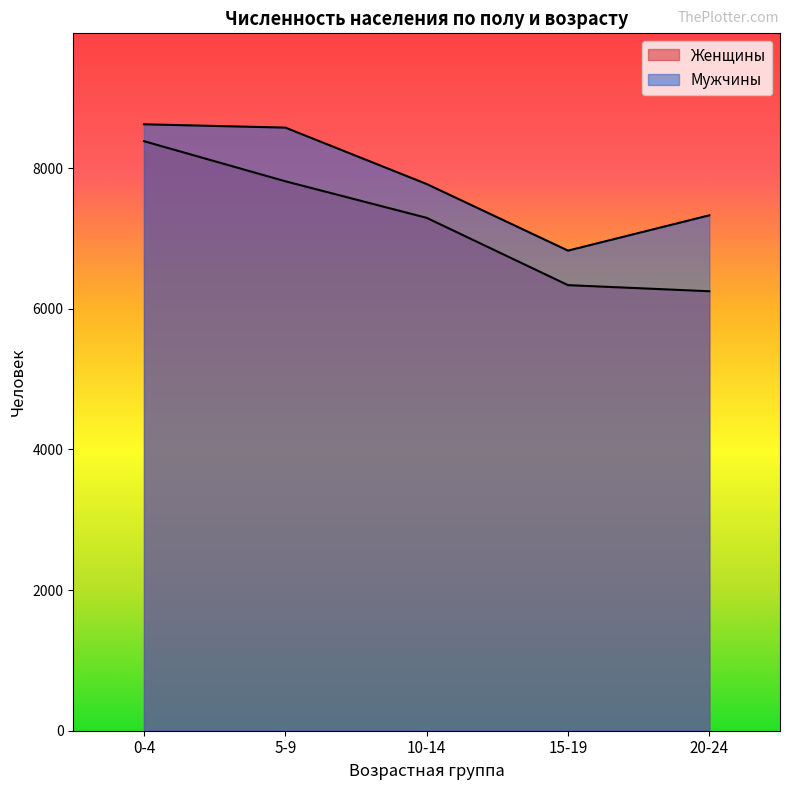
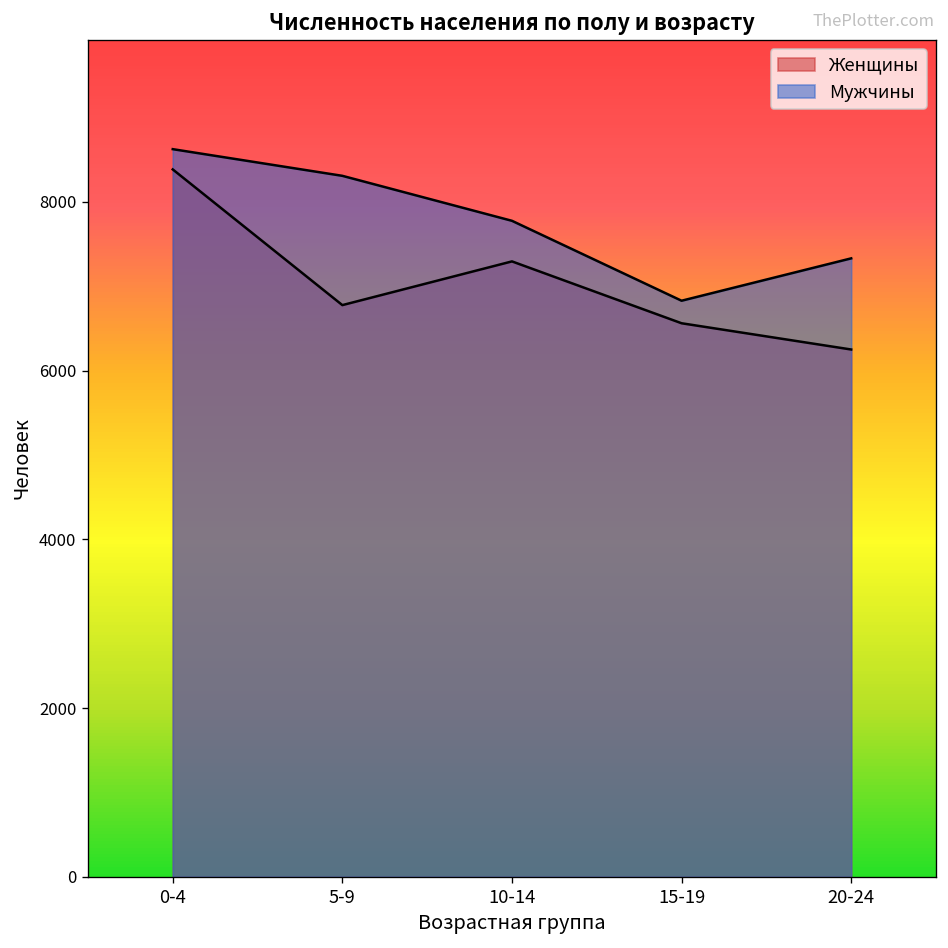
  {
    "Женщины": {
      "0-4": 8400,
-     "5-9": 7800,
+     "5-9": 6800,
      "10-14": 7300,
-     "15-19": 6300,
+     "15-19": 6600,
      "20-24": 6200
    },
    "Мужчины": {
      "0-4": 8600,
-     "5-9": 8600,
+     "5-9": 8300,
      "10-14": 7800,
      "15-19": 6800,
      "20-24": 7300
    }
  }
